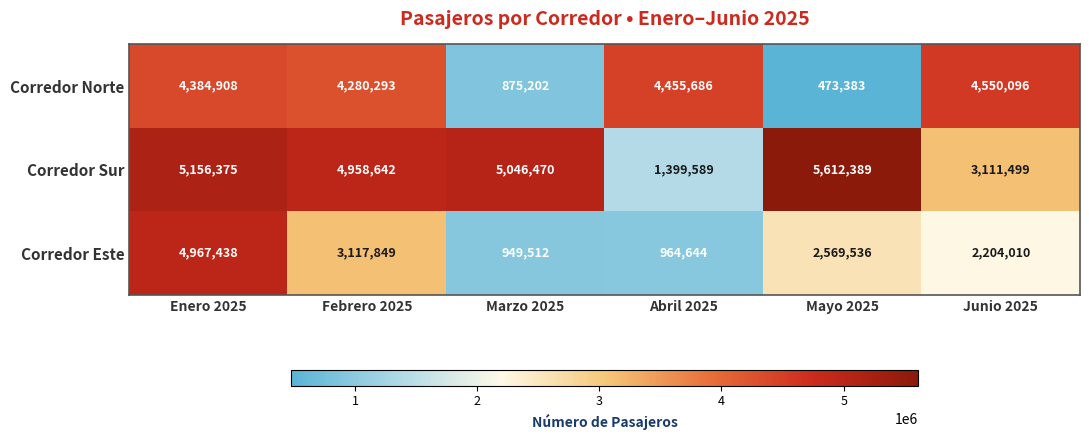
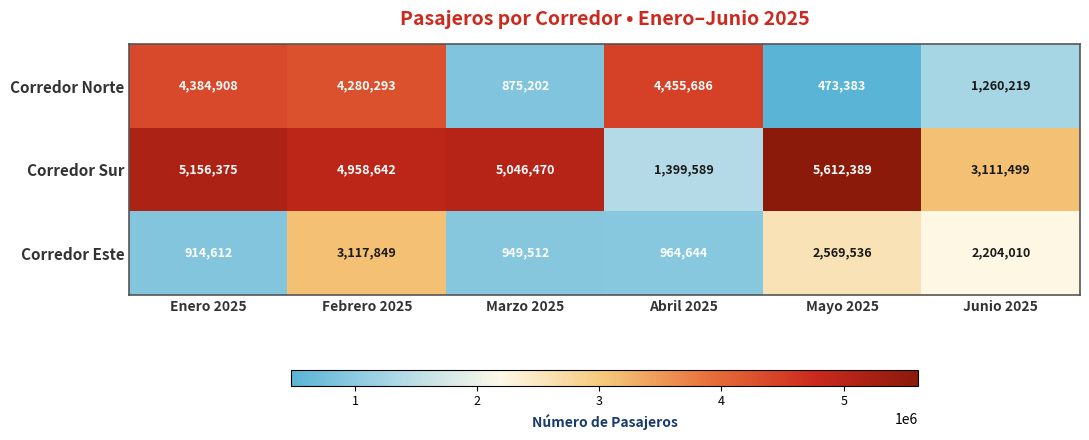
  {
    "Corredor Norte": {
      "Enero 2025": "4,384,908",
      "Febrero 2025": "4,280,293",
      "Marzo 2025": "875,202",
      "Abril 2025": "4,455,686",
      "Mayo 2025": "473,383",
-     "Junio 2025": "4,550,096"
+     "Junio 2025": "1,260,219"
    },
    "Corredor Sur": {
      "Enero 2025": "5,156,375",
      "Febrero 2025": "4,958,642",
      "Marzo 2025": "5,046,470",
      "Abril 2025": "1,399,589",
      "Mayo 2025": "5,612,389",
      "Junio 2025": "3,111,499"
    },
    "Corredor Este": {
-     "Enero 2025": "4,967,438",
+     "Enero 2025": "914,612",
      "Febrero 2025": "3,117,849",
      "Marzo 2025": "949,512",
      "Abril 2025": "964,644",
      "Mayo 2025": "2,569,536",
      "Junio 2025": "2,204,010"
    }
  }
